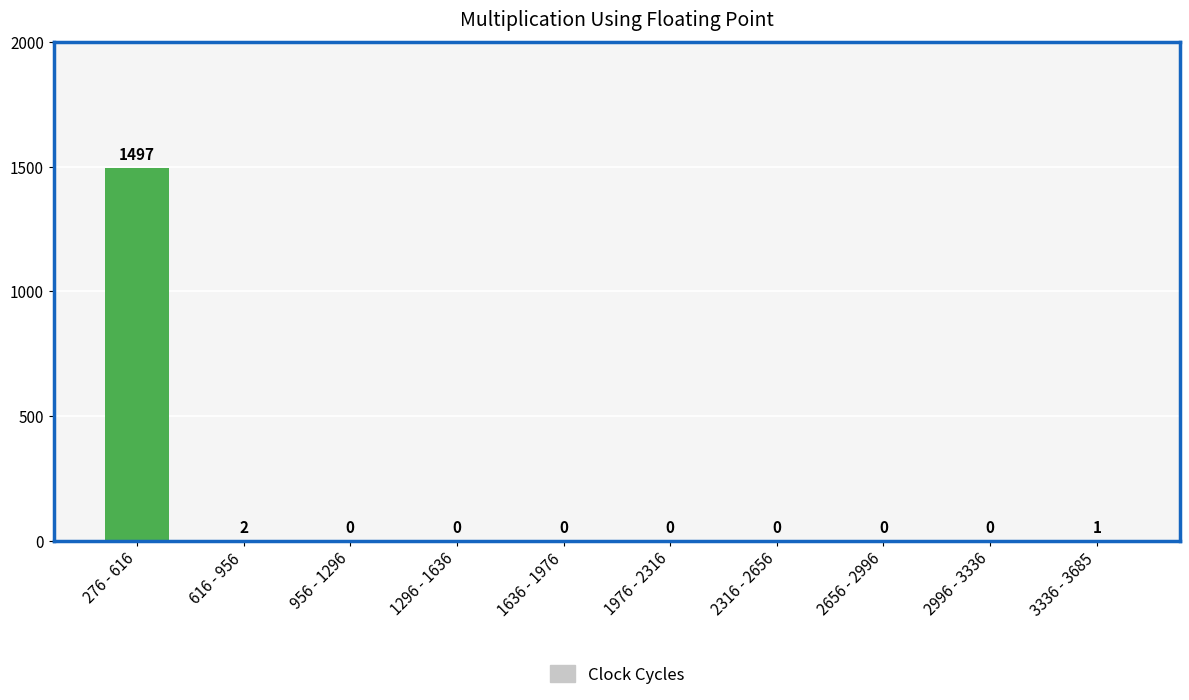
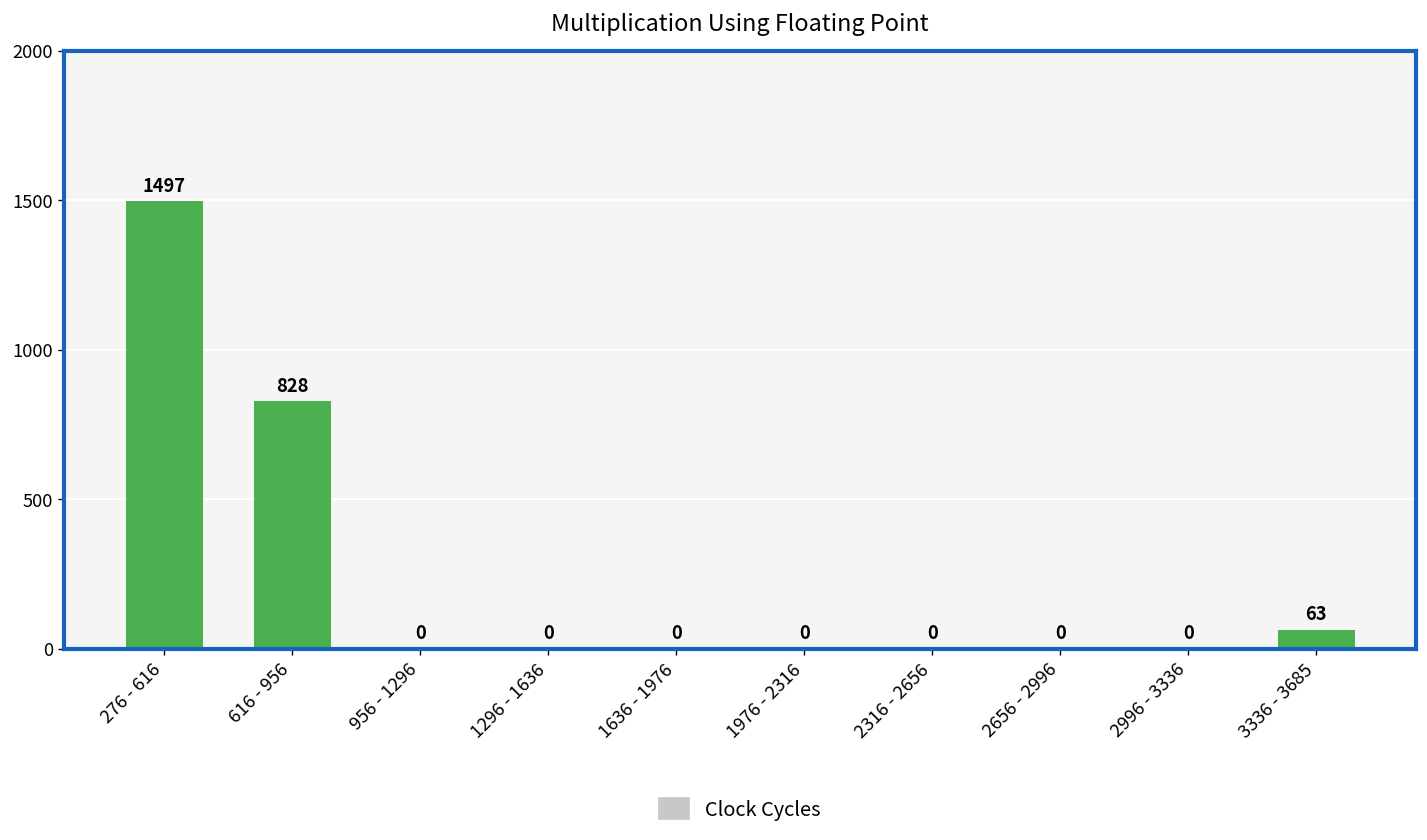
  {
    "276 - 616": 1497,
-   "616 - 956": 2,
+   "616 - 956": 828,
    "956 - 1296": 0,
    "1296 - 1636": 0,
    "1636 - 1976": 0,
    "1976 - 2316": 0,
    "2316 - 2656": 0,
    "2656 - 2996": 0,
    "2996 - 3336": 0,
-   "3336 - 3685": 1
+   "3336 - 3685": 63
  }
